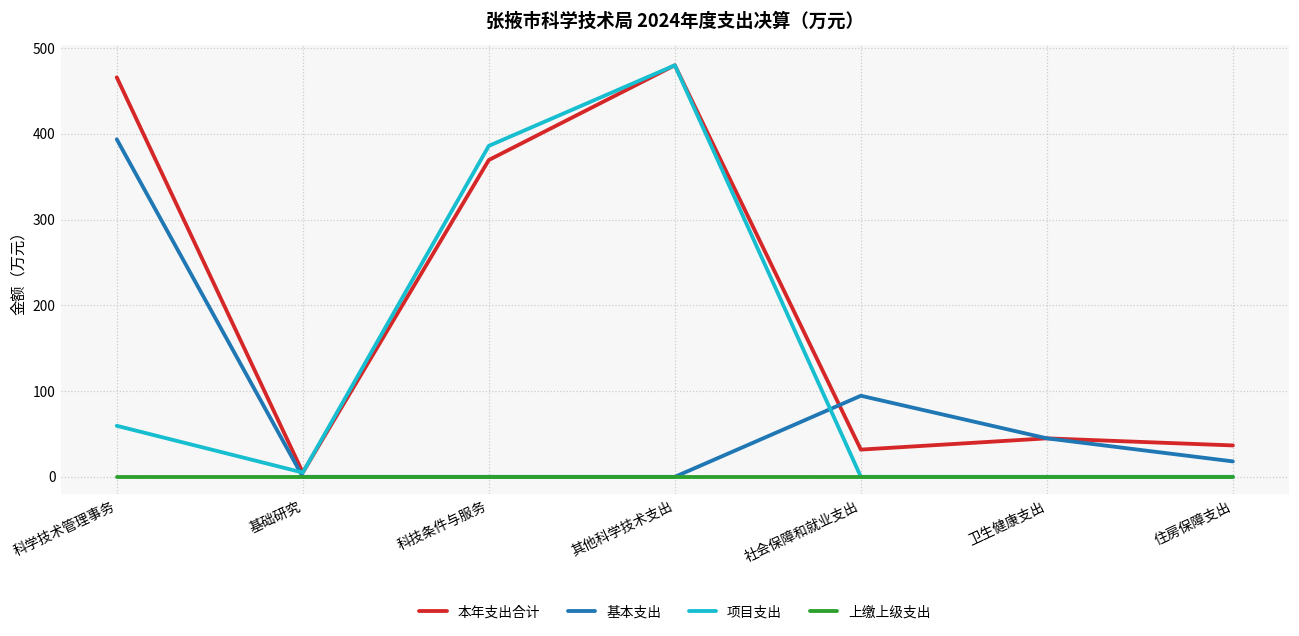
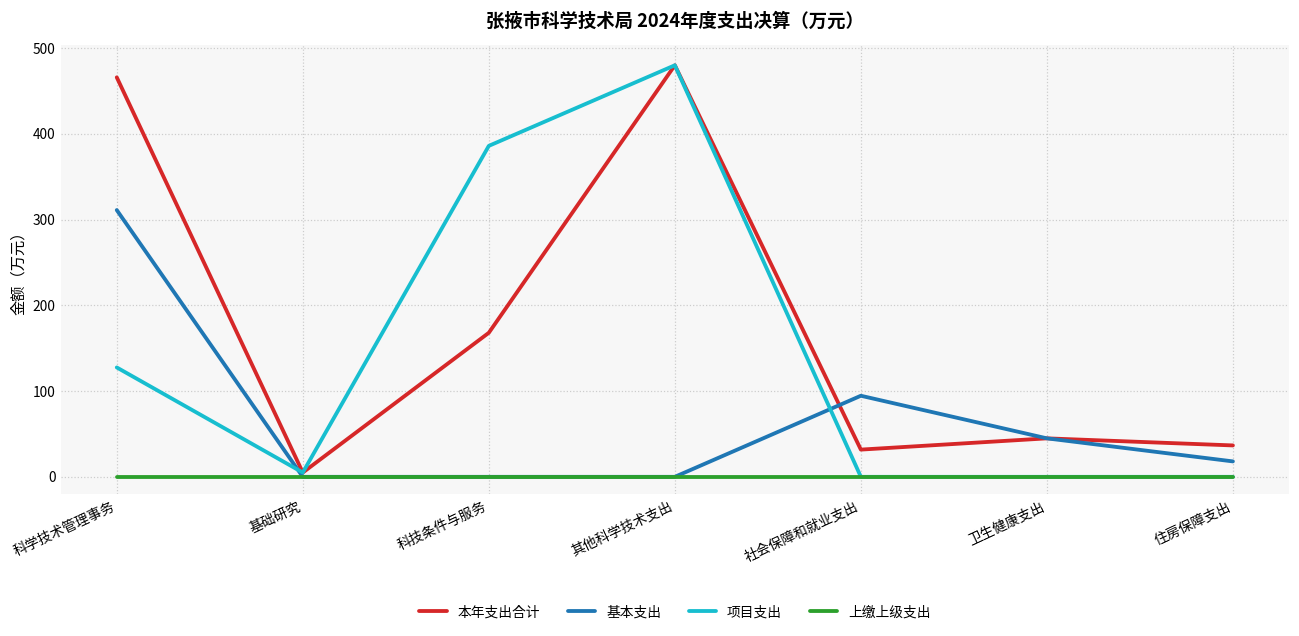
  {
    "本年支出合计": {
      "科学技术管理事务": 470,
-     "科技条件与服务": 370,
+     "科技条件与服务": 170,
      "社会保障和就业支出": 30,
      "住房保障支出": 40
    },
    "基本支出": {
-     "科学技术管理事务": 390,
+     "科学技术管理事务": 310,
      "社会保障和就业支出": 90,
      "住房保障支出": 20
    },
    "项目支出": {
-     "科学技术管理事务": 60,
+     "科学技术管理事务": 130,
      "科技条件与服务": 390
    },
    "上缴上级支出": {
      "科学技术管理事务": 0
    }
  }
